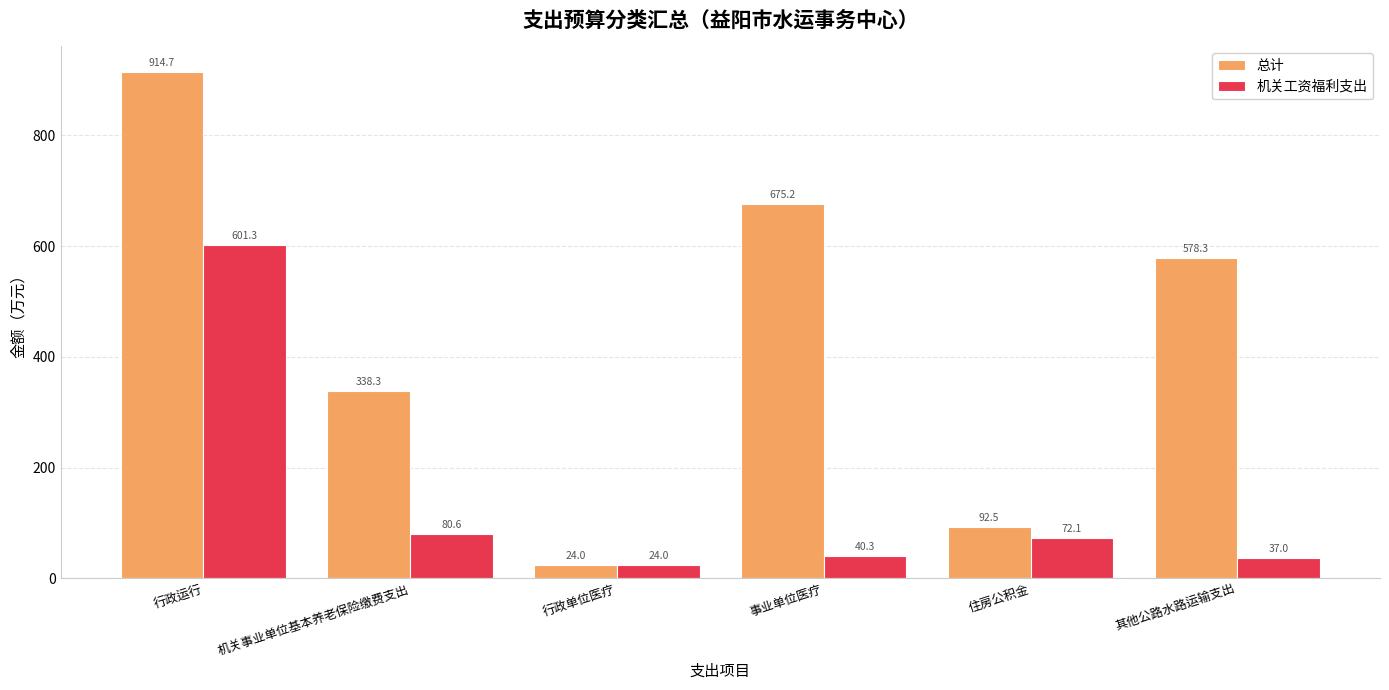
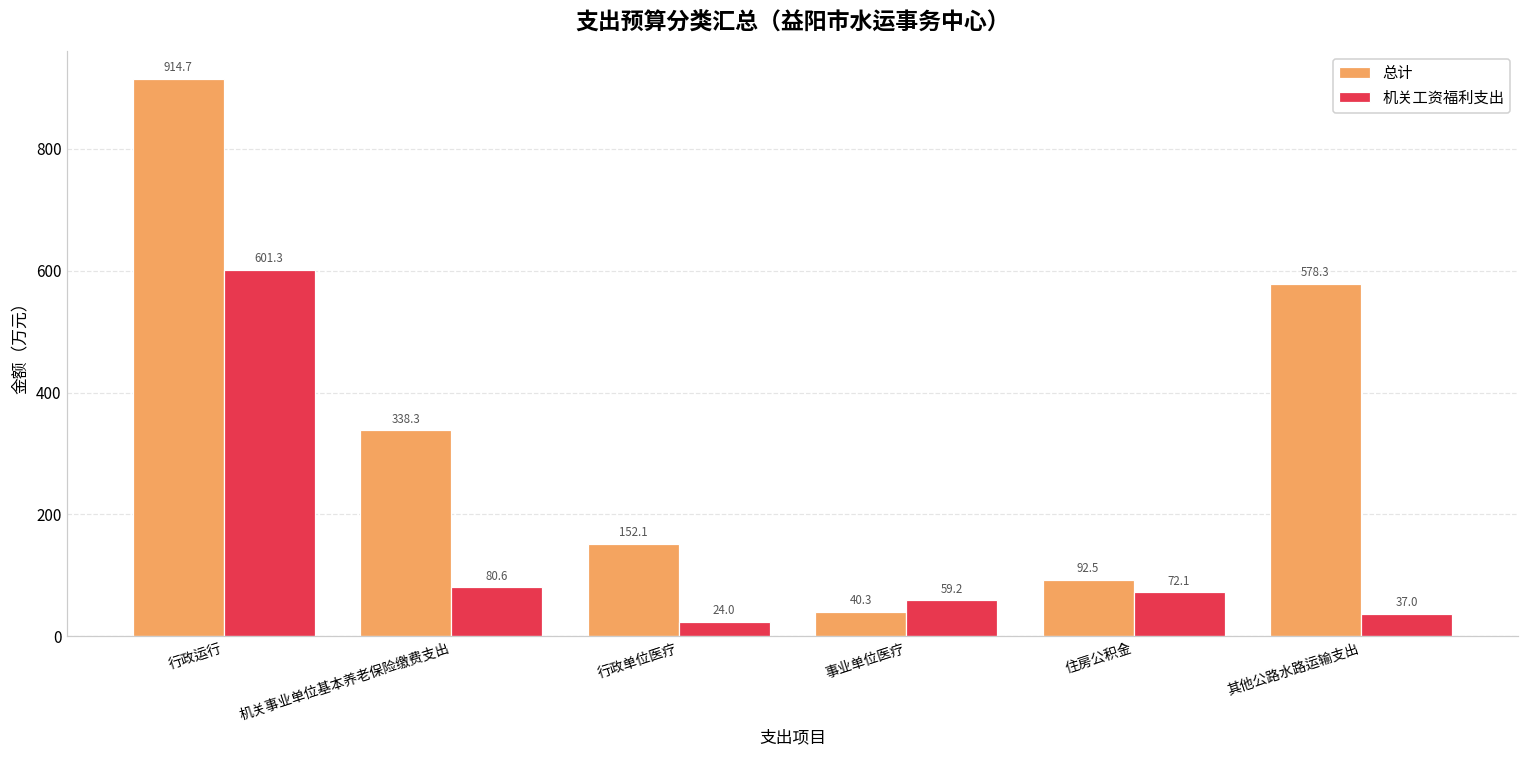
  {
    "总计": {
      "行政运行": 914.7,
      "机关事业单位基本养老保险缴费支出": 338.3,
-     "行政单位医疗": 24.0,
-     "事业单位医疗": 675.2,
+     "行政单位医疗": 152.1,
+     "事业单位医疗": 40.3,
      "住房公积金": 92.5,
      "其他公路水路运输支出": 578.3
    },
    "机关工资福利支出": {
      "行政运行": 601.3,
      "机关事业单位基本养老保险缴费支出": 80.6,
      "行政单位医疗": 24.0,
-     "事业单位医疗": 40.3,
+     "事业单位医疗": 59.2,
      "住房公积金": 72.1,
      "其他公路水路运输支出": 37.0
    }
  }
